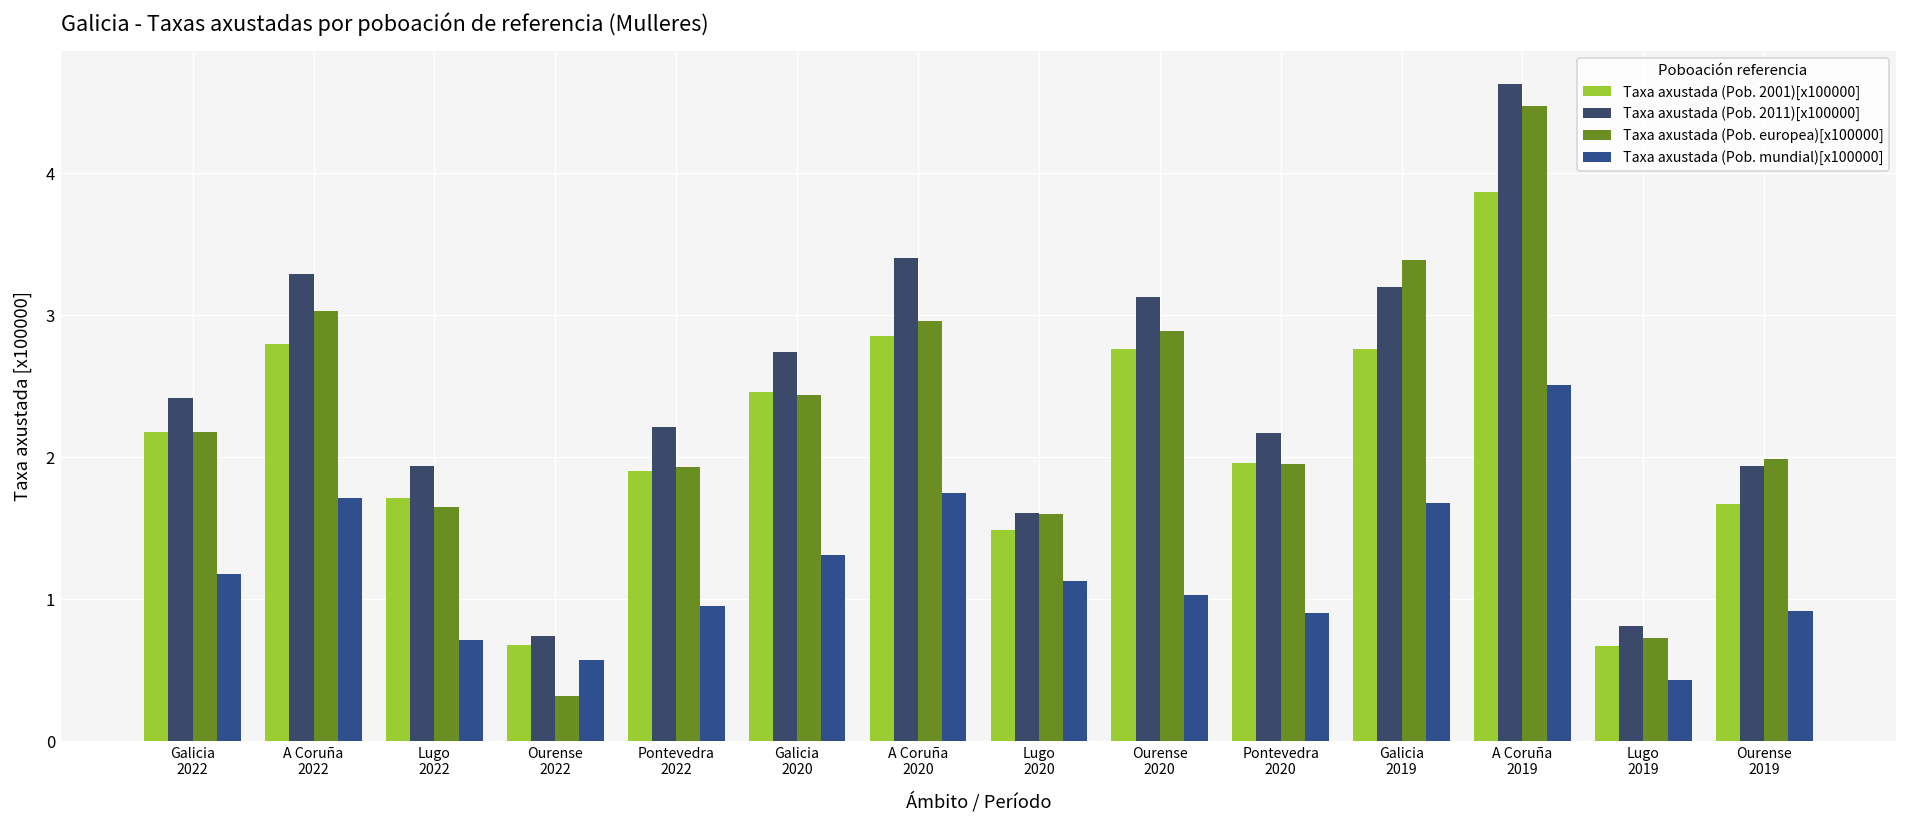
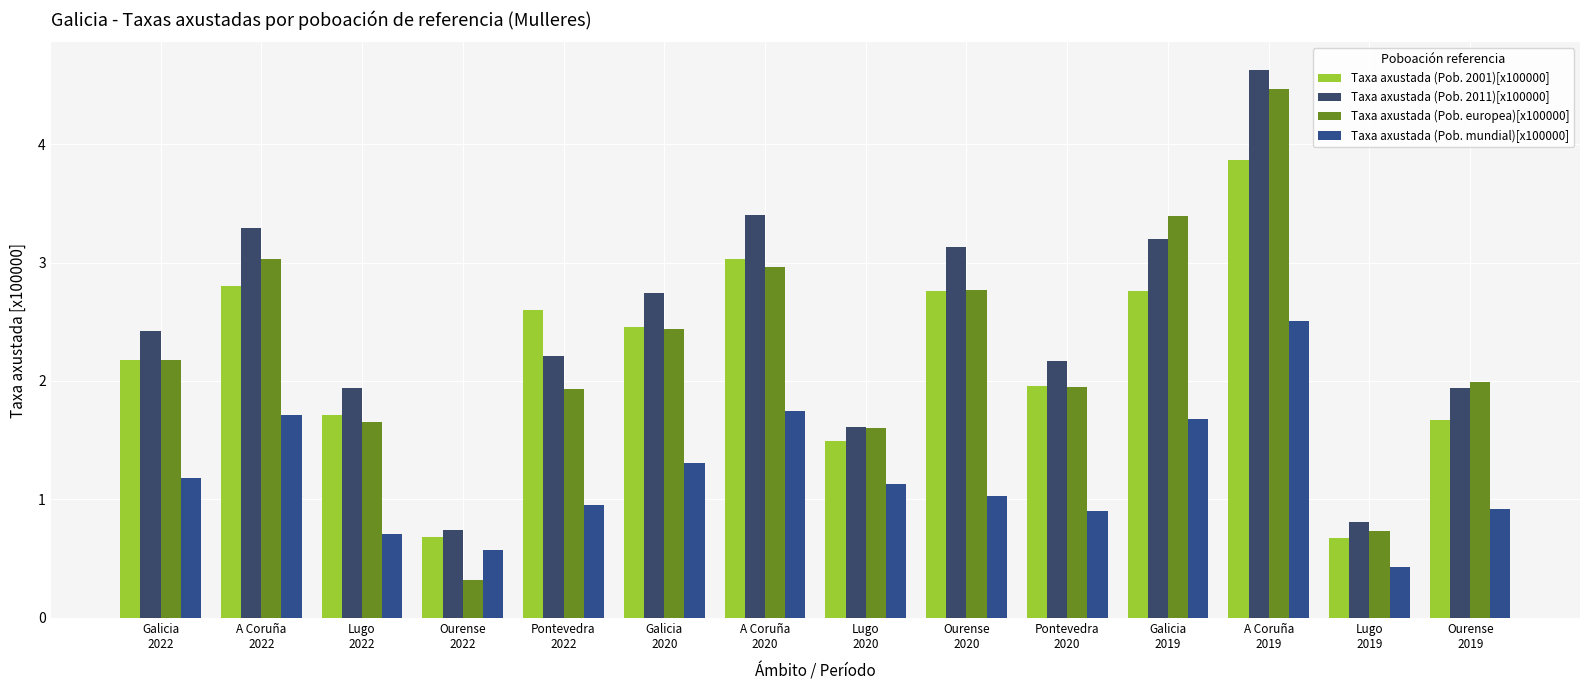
  {
    "Taxa axustada (Pob. 2001)[x100000]": {
      "Galicia 2022": 2.18,
      "A Coruña 2022": 2.80,
      "Lugo 2022": 1.71,
      "Ourense 2022": 0.68,
-     "Pontevedra 2022": 1.9,
+     "Pontevedra 2022": 2.6,
      "Galicia 2020": 2.46,
-     "A Coruña 2020": 2.85,
+     "A Coruña 2020": 3.03,
      "Lugo 2020": 1.49,
      "Ourense 2020": 2.76,
      "Pontevedra 2020": 1.96,
      "Galicia 2019": 2.76,
      "A Coruña 2019": 3.87,
      "Lugo 2019": 0.67,
      "Ourense 2019": 1.67
    },
    "Taxa axustada (Pob. europea)[x100000]": {
      "Galicia 2022": 2.18,
      "A Coruña 2022": 3.03,
      "Lugo 2022": 1.65,
      "Ourense 2022": 0.32,
      "Pontevedra 2022": 1.93,
      "Galicia 2020": 2.44,
      "A Coruña 2020": 2.96,
      "Lugo 2020": 1.60,
-     "Ourense 2020": 2.89,
+     "Ourense 2020": 2.77,
      "Pontevedra 2020": 1.95,
      "Galicia 2019": 3.39,
      "A Coruña 2019": 4.47,
      "Lugo 2019": 0.73,
      "Ourense 2019": 1.99
    }
  }
